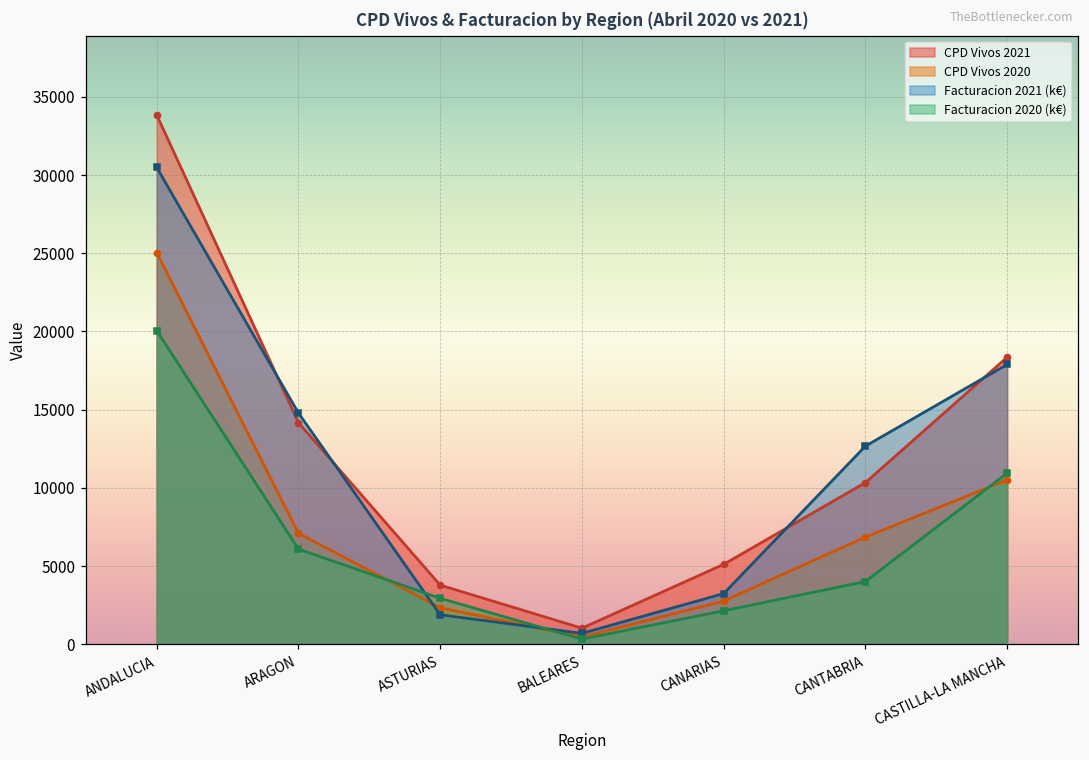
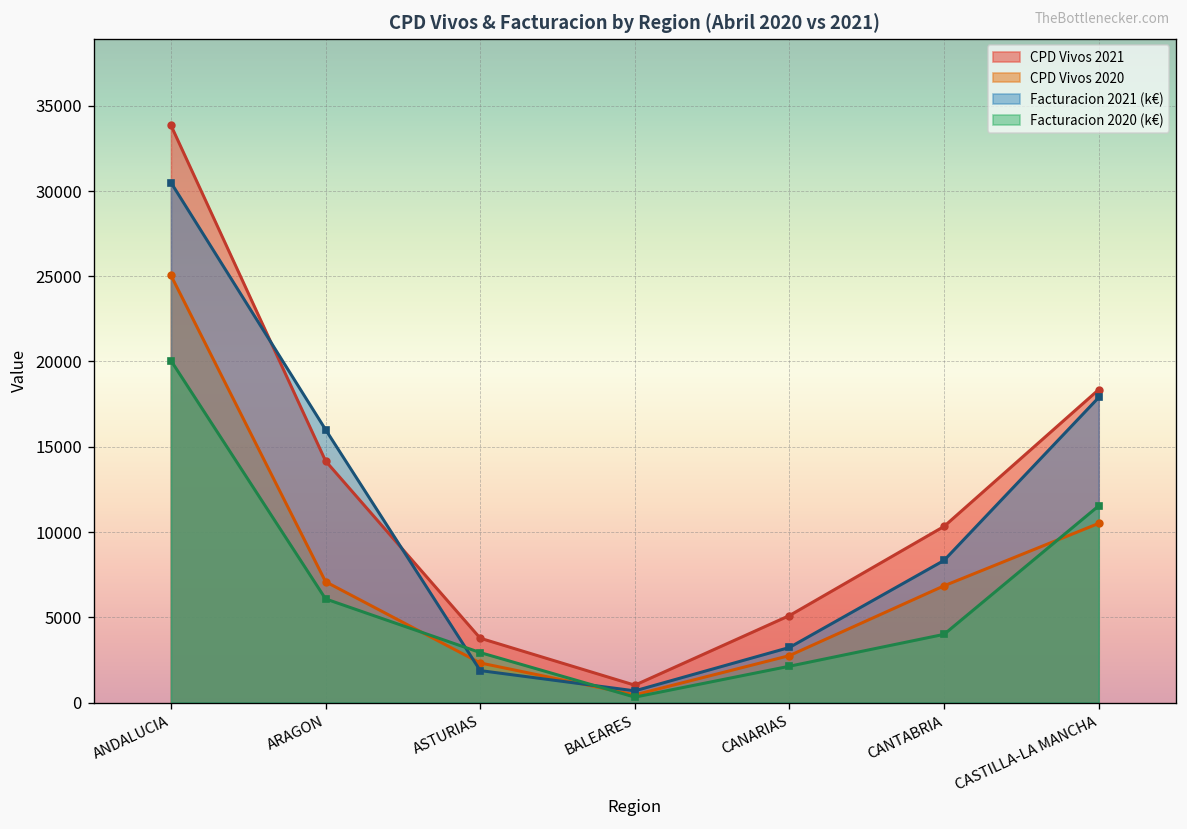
  {
    "Facturacion 2021 (k€)": {
      "ANDALUCIA": 30500,
-     "ARAGON": 14800,
+     "ARAGON": 16000,
      "ASTURIAS": 1900,
      "BALEARES": 700,
      "CANARIAS": 3200,
-     "CANTABRIA": 12700,
+     "CANTABRIA": 8300,
      "CASTILLA-LA MANCHA": 17900
    },
    "Facturacion 2020 (k€)": {
      "ANDALUCIA": 20100,
      "ARAGON": 6100,
      "ASTURIAS": 2900,
      "CANARIAS": 2100,
      "CANTABRIA": 4000,
-     "CASTILLA-LA MANCHA": 10900
+     "CASTILLA-LA MANCHA": 11500
    }
  }
